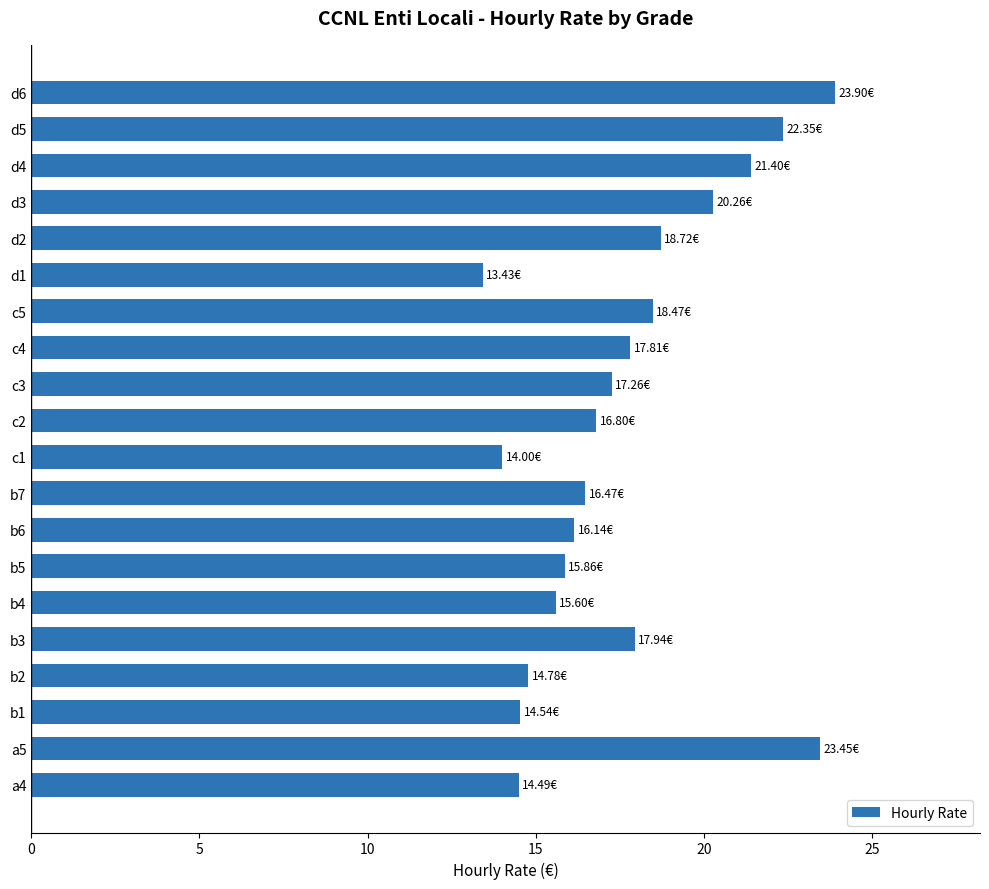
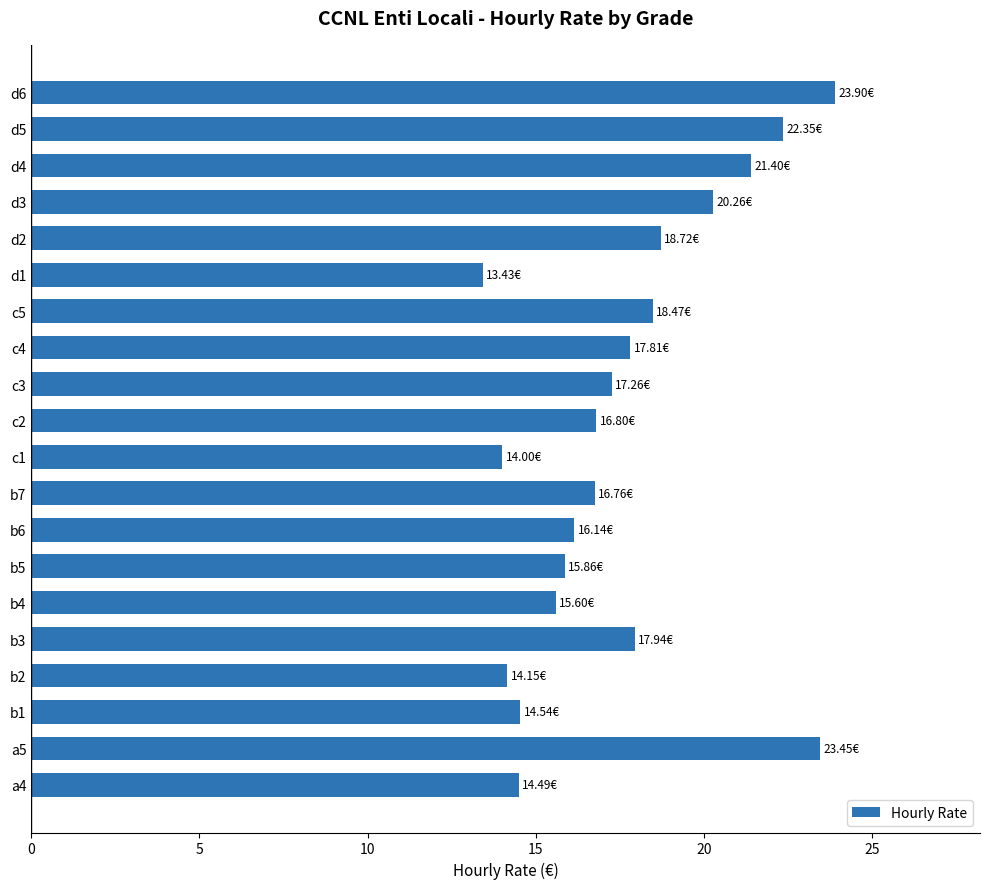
  {
    "d6": "23.90€",
    "d5": "22.35€",
    "d4": "21.40€",
    "d3": "20.26€",
    "d2": "18.72€",
    "d1": "13.43€",
    "c5": "18.47€",
    "c4": "17.81€",
    "c3": "17.26€",
    "c2": "16.80€",
    "c1": "14.00€",
-   "b7": "16.47€",
+   "b7": "16.76€",
    "b6": "16.14€",
    "b5": "15.86€",
    "b4": "15.60€",
    "b3": "17.94€",
-   "b2": "14.78€",
+   "b2": "14.15€",
    "b1": "14.54€",
    "a5": "23.45€",
    "a4": "14.49€"
  }
